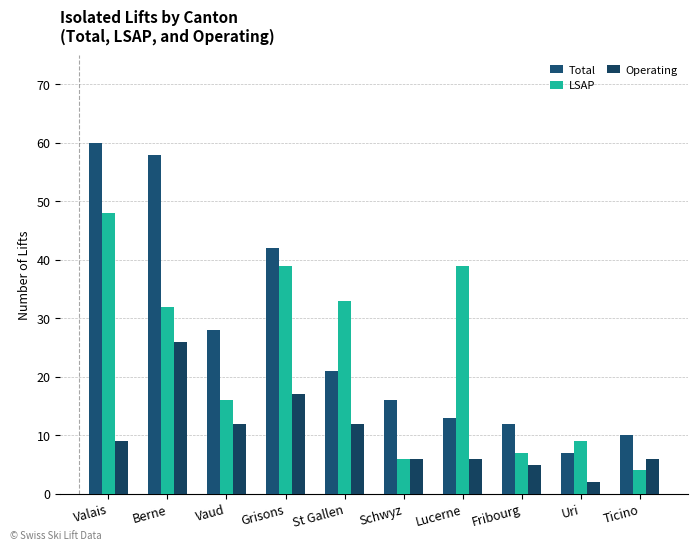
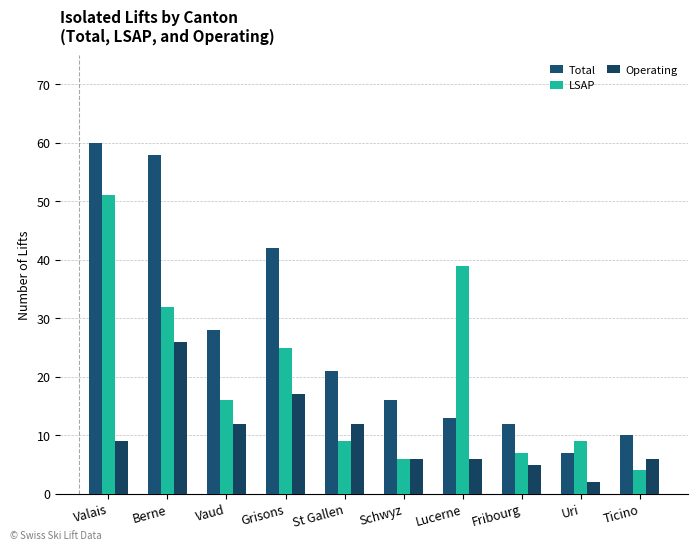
  {
    "LSAP": {
-     "Valais": 48,
+     "Valais": 51,
      "Berne": 32,
      "Vaud": 16,
-     "Grisons": 39,
-     "St Gallen": 33,
+     "Grisons": 25,
+     "St Gallen": 9,
      "Schwyz": 6,
      "Lucerne": 39,
      "Fribourg": 7,
      "Uri": 9,
      "Ticino": 4
    }
  }
